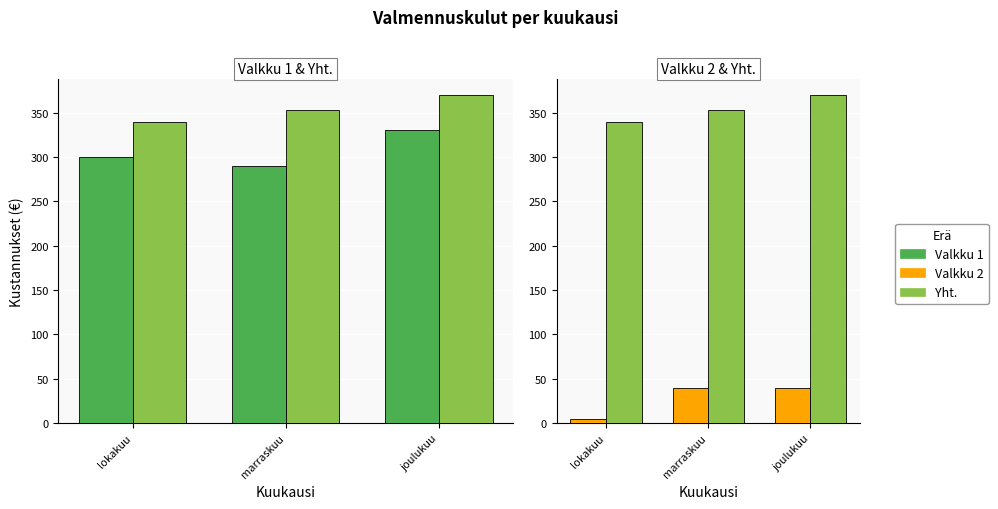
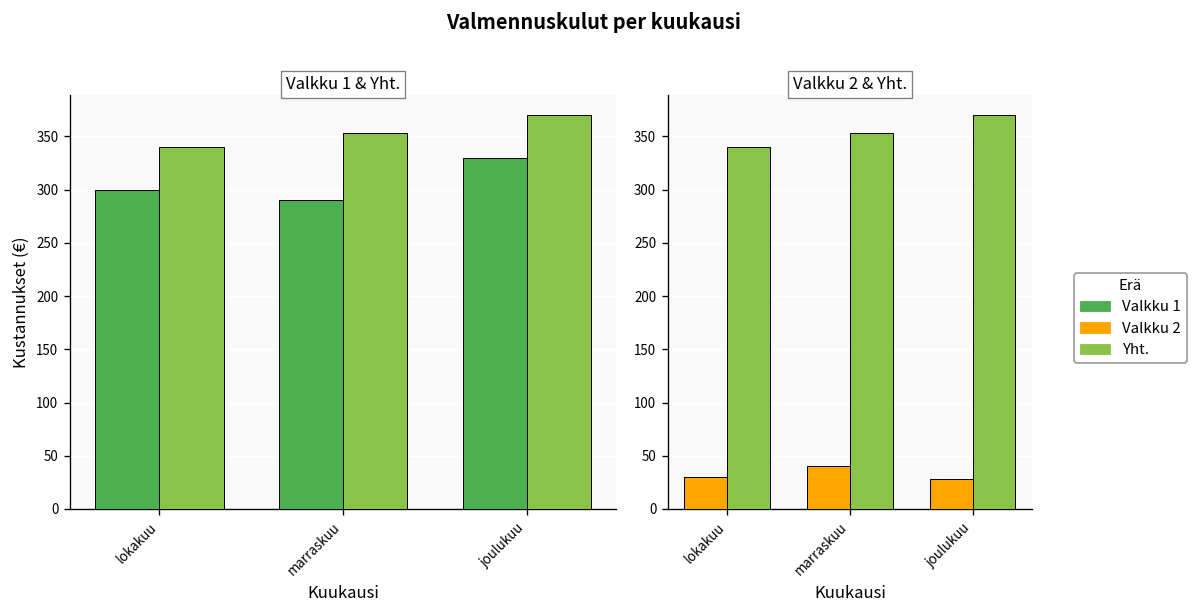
  {
    "Valkku 1 & Yht.": {
      "Valkku 1": {
        "lokakuu": 300,
        "marraskuu": 290,
        "joulukuu": 330
      },
      "Yht.": {
        "lokakuu": 340,
        "marraskuu": 350,
        "joulukuu": 370
      }
    },
    "Valkku 2 & Yht.": {
      "Valkku 2": {
-       "lokakuu": 10,
+       "lokakuu": 30,
        "marraskuu": 40,
-       "joulukuu": 40
+       "joulukuu": 30
      },
      "Yht.": {
        "lokakuu": 340,
        "marraskuu": 350,
        "joulukuu": 370
      }
    }
  }
